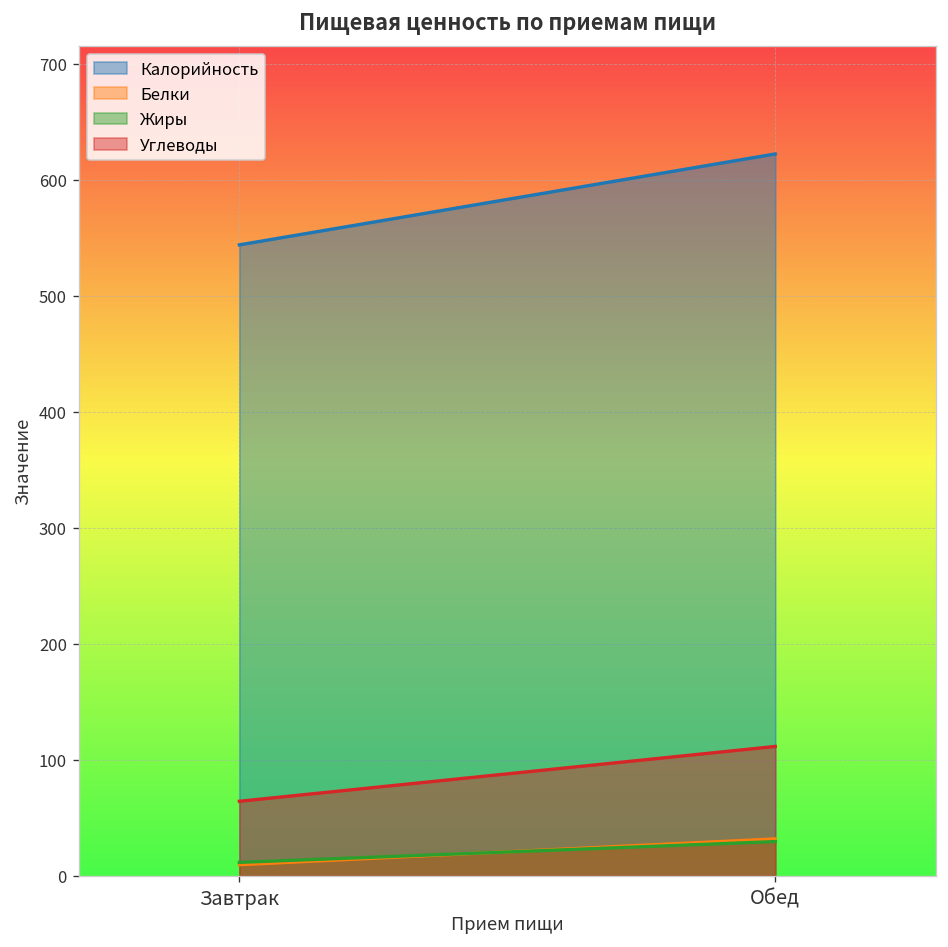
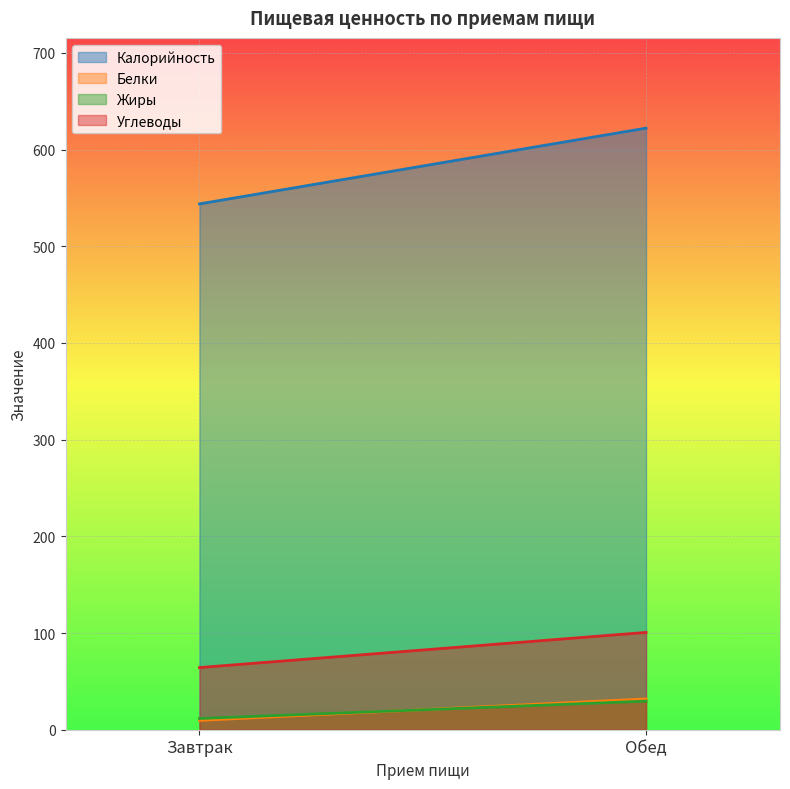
  {
    "Калорийность": {
      "Завтрак": 540,
      "Обед": 620
    },
    "Углеводы": {
      "Завтрак": 60,
-     "Обед": 110
+     "Обед": 100
    }
  }
